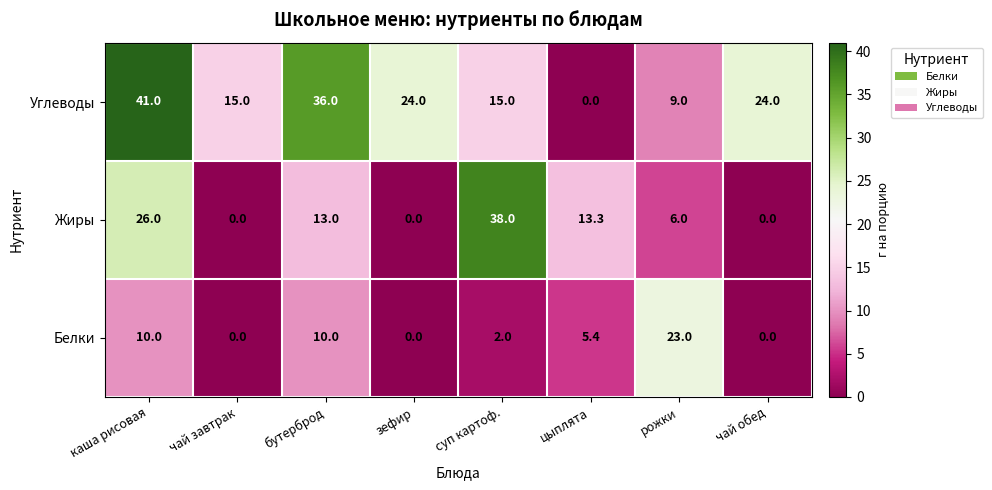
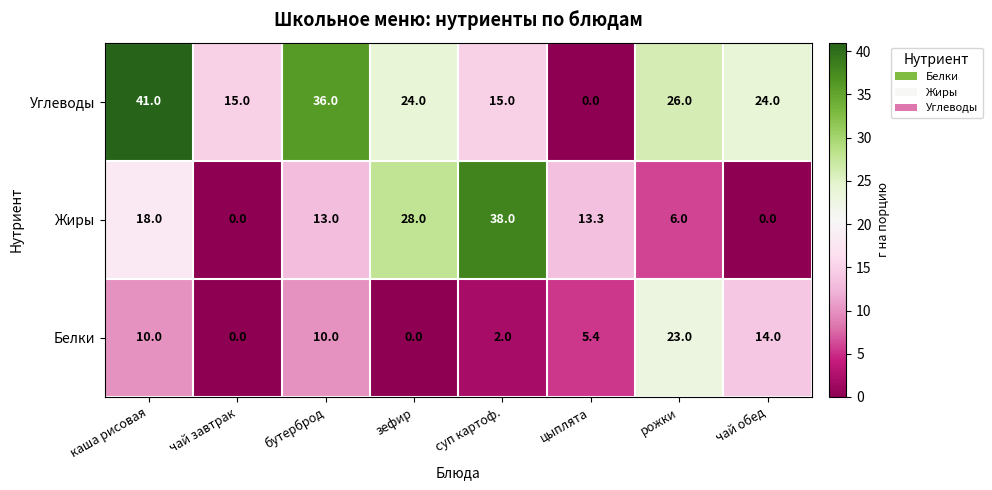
  {
    "Углеводы": {
      "каша рисовая": 41.0,
      "чай завтрак": 15.0,
      "бутерброд": 36.0,
      "зефир": 24.0,
      "суп картоф.": 15.0,
      "цыплята": 0.0,
-     "рожки": 9.0,
+     "рожки": 26.0,
      "чай обед": 24.0
    },
    "Жиры": {
-     "каша рисовая": 26.0,
+     "каша рисовая": 18.0,
      "чай завтрак": 0.0,
      "бутерброд": 13.0,
-     "зефир": 0.0,
+     "зефир": 28.0,
      "суп картоф.": 38.0,
      "цыплята": 13.3,
      "рожки": 6.0,
      "чай обед": 0.0
    },
    "Белки": {
      "каша рисовая": 10.0,
      "чай завтрак": 0.0,
      "бутерброд": 10.0,
      "зефир": 0.0,
      "суп картоф.": 2.0,
      "цыплята": 5.4,
      "рожки": 23.0,
-     "чай обед": 0.0
+     "чай обед": 14.0
    }
  }
